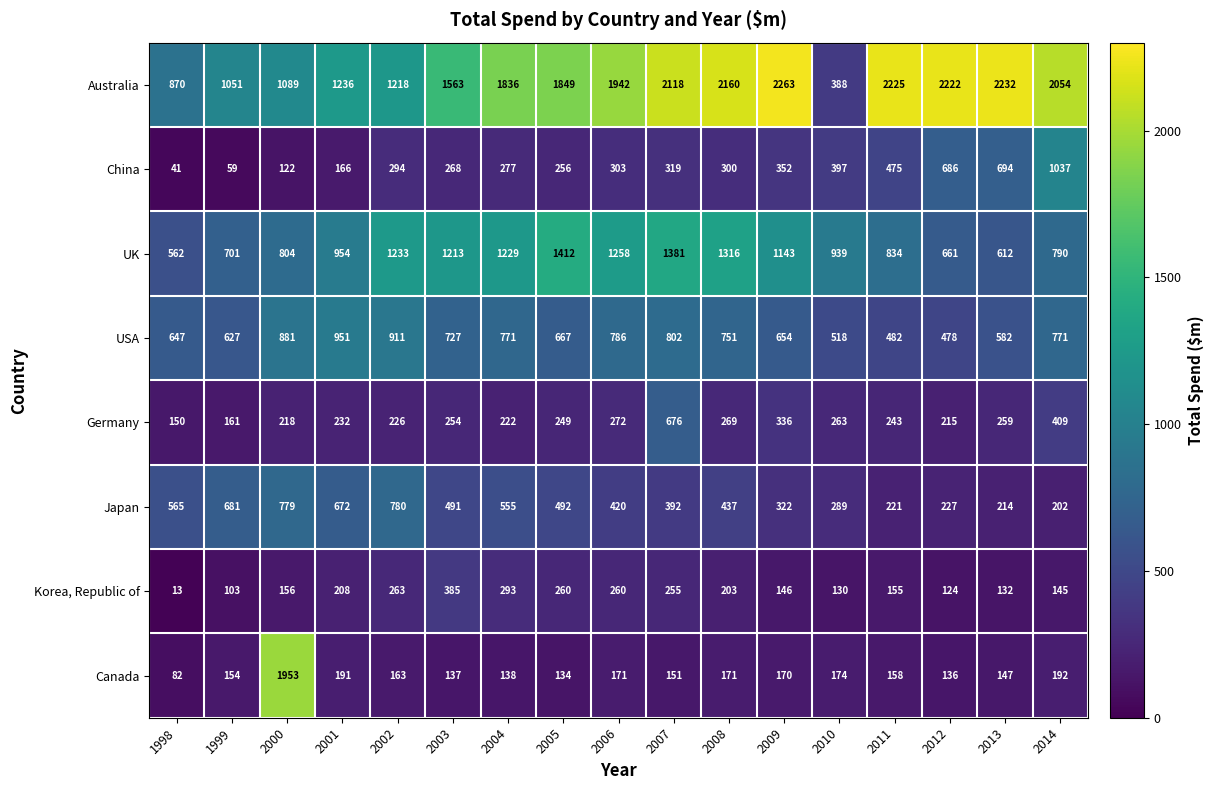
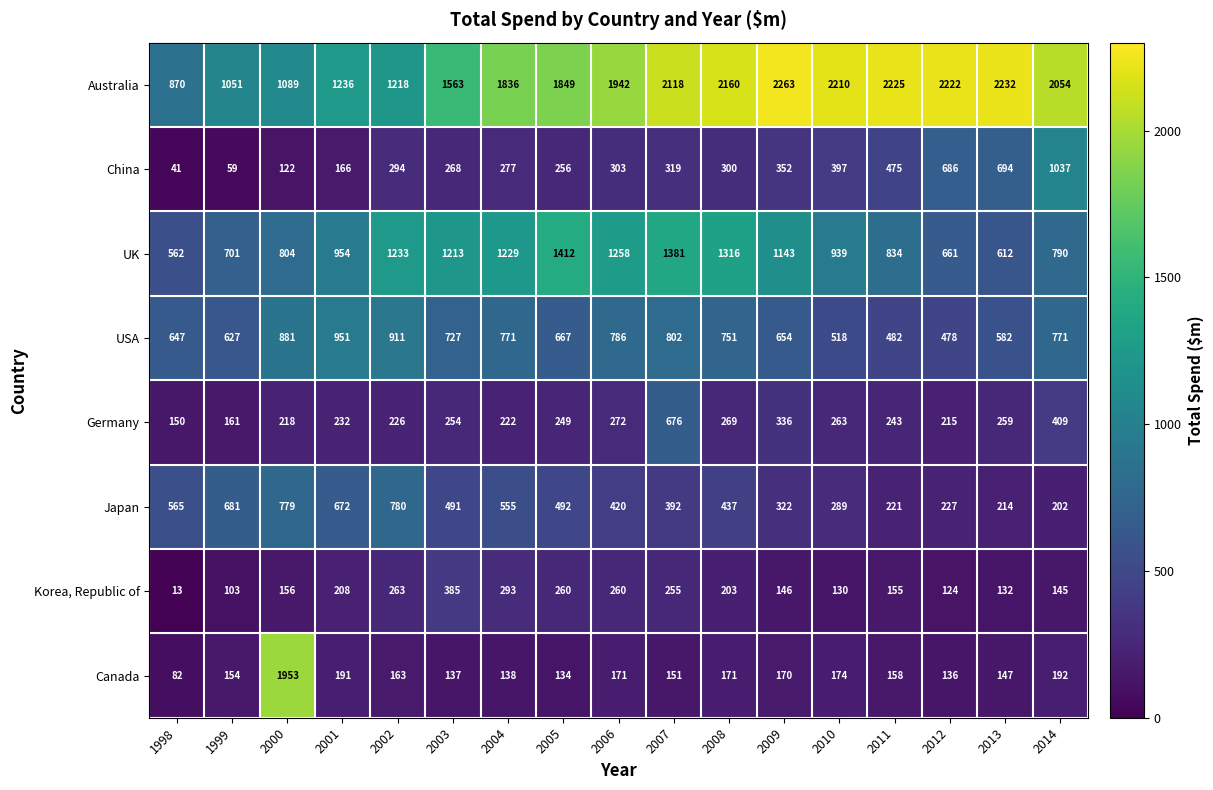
  {
    "Australia": {
      "1998": 870,
      "1999": 1051,
      "2000": 1089,
      "2001": 1236,
      "2002": 1218,
      "2003": 1563,
      "2004": 1836,
      "2005": 1849,
      "2006": 1942,
      "2007": 2118,
      "2008": 2160,
      "2009": 2263,
-     "2010": 388,
+     "2010": 2210,
      "2011": 2225,
      "2012": 2222,
      "2013": 2232,
      "2014": 2054
    },
    "China": {
      "1998": 41,
      "1999": 59,
      "2000": 122,
      "2001": 166,
      "2002": 294,
      "2003": 268,
      "2004": 277,
      "2005": 256,
      "2006": 303,
      "2007": 319,
      "2008": 300,
      "2009": 352,
      "2010": 397,
      "2011": 475,
      "2012": 686,
      "2013": 694,
      "2014": 1037
    },
    "UK": {
      "1998": 562,
      "1999": 701,
      "2000": 804,
      "2001": 954,
      "2002": 1233,
      "2003": 1213,
      "2004": 1229,
      "2005": 1412,
      "2006": 1258,
      "2007": 1381,
      "2008": 1316,
      "2009": 1143,
      "2010": 939,
      "2011": 834,
      "2012": 661,
      "2013": 612,
      "2014": 790
    },
    "USA": {
      "1998": 647,
      "1999": 627,
      "2000": 881,
      "2001": 951,
      "2002": 911,
      "2003": 727,
      "2004": 771,
      "2005": 667,
      "2006": 786,
      "2007": 802,
      "2008": 751,
      "2009": 654,
      "2010": 518,
      "2011": 482,
      "2012": 478,
      "2013": 582,
      "2014": 771
    },
    "Germany": {
      "1998": 150,
      "1999": 161,
      "2000": 218,
      "2001": 232,
      "2002": 226,
      "2003": 254,
      "2004": 222,
      "2005": 249,
      "2006": 272,
      "2007": 676,
      "2008": 269,
      "2009": 336,
      "2010": 263,
      "2011": 243,
      "2012": 215,
      "2013": 259,
      "2014": 409
    },
    "Japan": {
      "1998": 565,
      "1999": 681,
      "2000": 779,
      "2001": 672,
      "2002": 780,
      "2003": 491,
      "2004": 555,
      "2005": 492,
      "2006": 420,
      "2007": 392,
      "2008": 437,
      "2009": 322,
      "2010": 289,
      "2011": 221,
      "2012": 227,
      "2013": 214,
      "2014": 202
    },
    "Korea, Republic of": {
      "1998": 13,
      "1999": 103,
      "2000": 156,
      "2001": 208,
      "2002": 263,
      "2003": 385,
      "2004": 293,
      "2005": 260,
      "2006": 260,
      "2007": 255,
      "2008": 203,
      "2009": 146,
      "2010": 130,
      "2011": 155,
      "2012": 124,
      "2013": 132,
      "2014": 145
    },
    "Canada": {
      "1998": 82,
      "1999": 154,
      "2000": 1953,
      "2001": 191,
      "2002": 163,
      "2003": 137,
      "2004": 138,
      "2005": 134,
      "2006": 171,
      "2007": 151,
      "2008": 171,
      "2009": 170,
      "2010": 174,
      "2011": 158,
      "2012": 136,
      "2013": 147,
      "2014": 192
    }
  }
